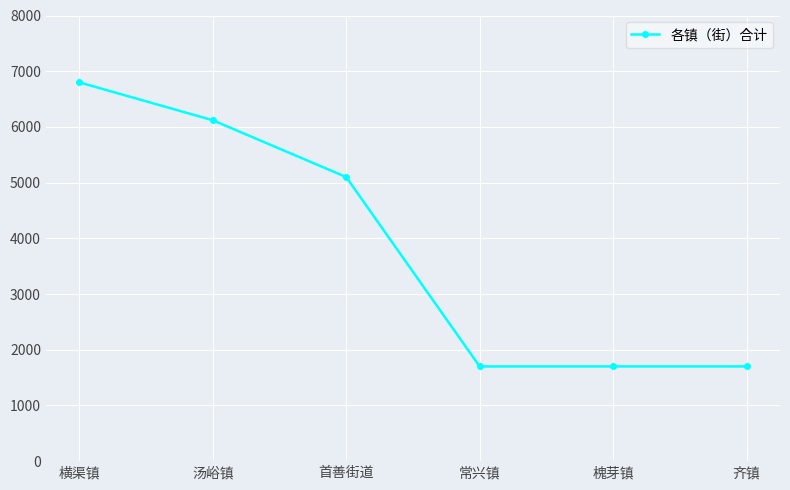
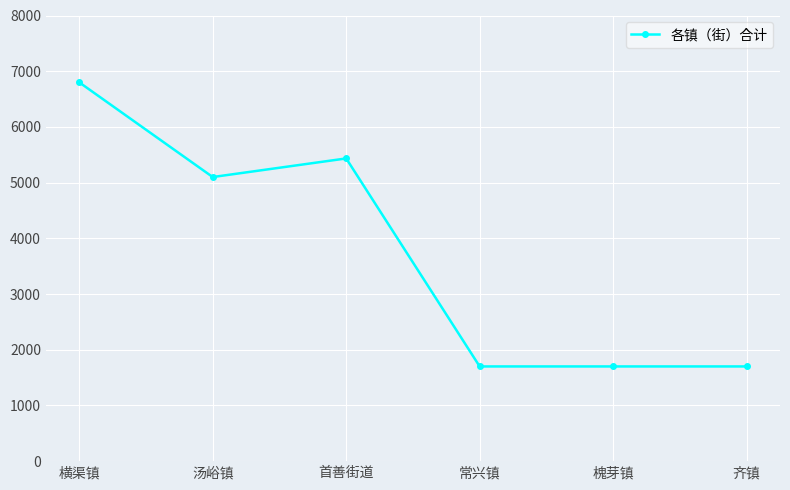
  {
    "横渠镇": 6800,
-   "汤峪镇": 6100,
-   "首善街道": 5100,
+   "汤峪镇": 5100,
+   "首善街道": 5400,
    "常兴镇": 1700,
    "槐芽镇": 1700,
    "齐镇": 1700
  }
